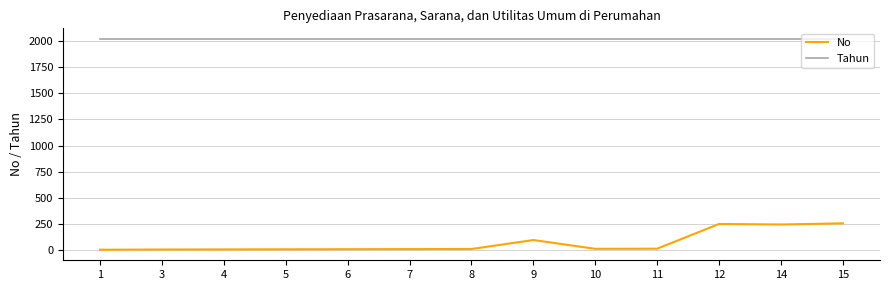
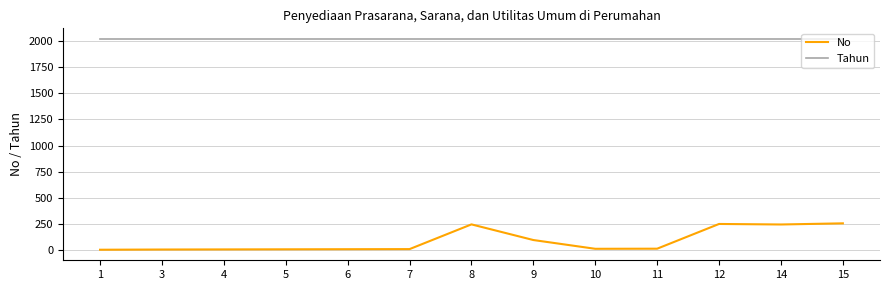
  {
    "No": {
      "1": 0,
      "3": 0,
      "4": 0,
      "5": 10,
      "6": 10,
      "7": 10,
-     "8": 10,
+     "8": 240,
      "9": 90,
      "10": 10,
      "11": 10,
      "12": 250,
      "14": 240,
      "15": 250
    },
    "Tahun": {
      "1": 2020,
      "3": 2020,
      "4": 2020,
      "5": 2020,
      "6": 2020,
      "7": 2020,
      "8": 2020,
      "9": 2020,
      "10": 2020,
      "11": 2020,
      "12": 2020,
      "14": 2020
    }
  }
